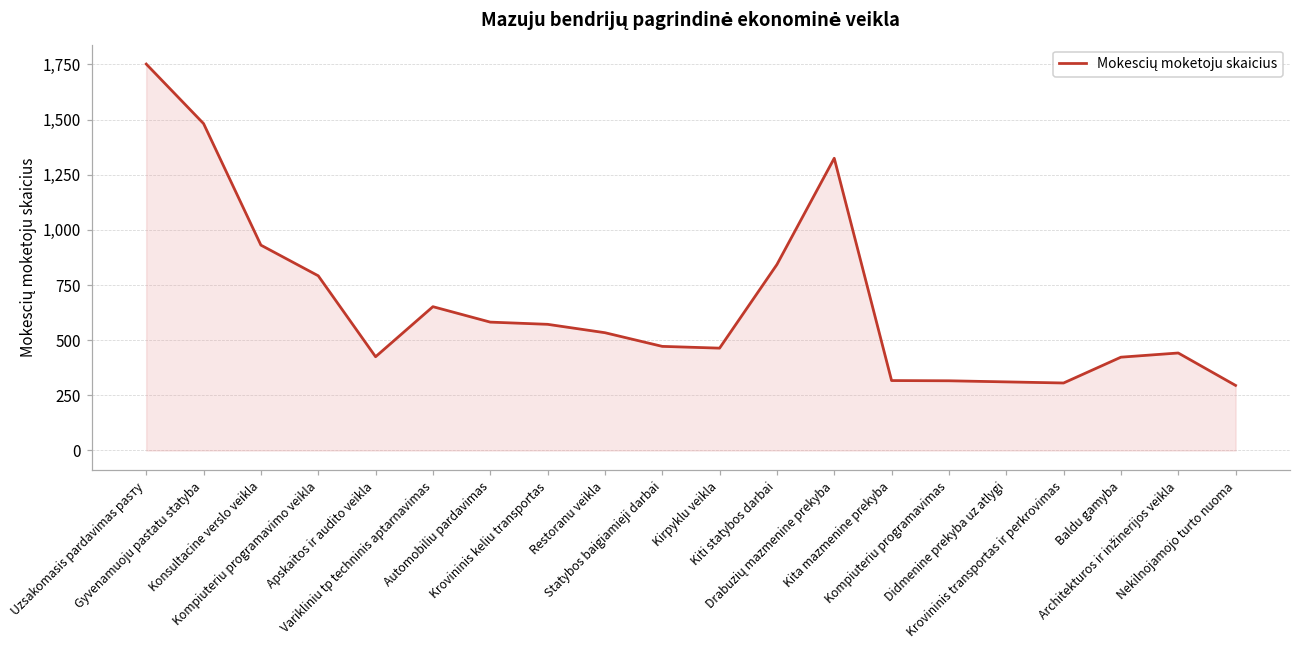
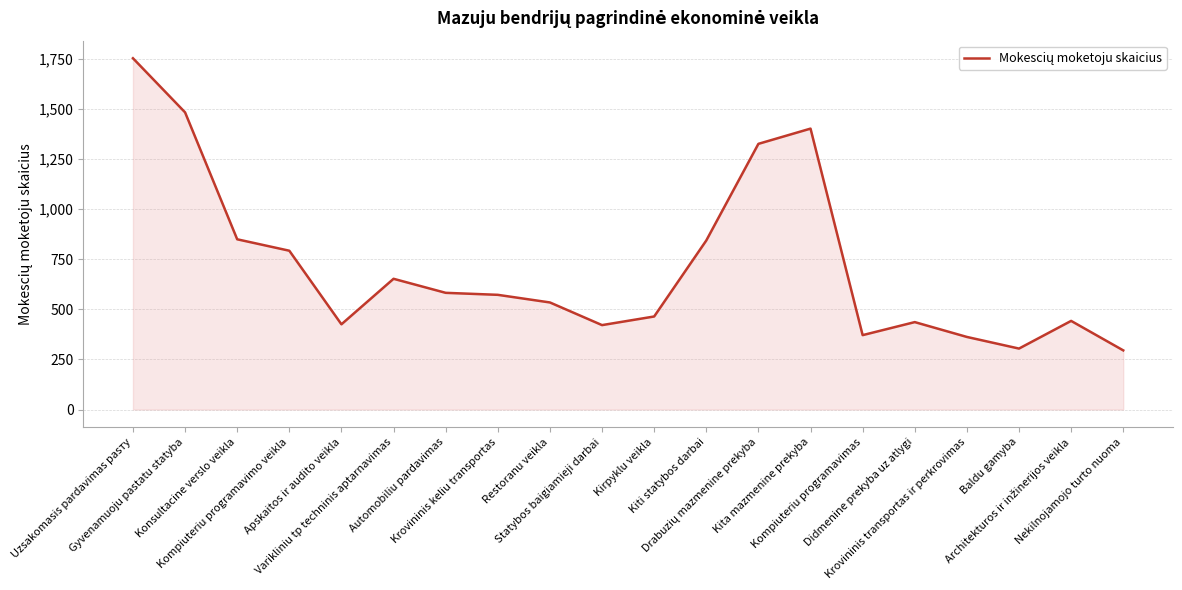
  {
    "Uzsakomasis pardavimas pasту": "1,750",
    "Gyvenamuoju pastatu statyba": "1,480",
-   "Konsultacine verslo veikla": "930",
+   "Konsultacine verslo veikla": "850",
    "Kompiuteriu programavimo veikla": "790",
    "Apskaitos ir audito veikla": "430",
    "Varikliniu tp techninis aptarnavimas": "650",
    "Automobiliu pardavimas": "580",
    "Krovininis keliu transportas": "570",
    "Restoranu veikla": "530",
-   "Statybos baigiamieji darbai": "470",
+   "Statybos baigiamieji darbai": "420",
    "Kirpyklu veikla": "460",
    "Kiti statybos darbai": "840",
    "Drabuzių mazmenine prekyba": "1,330",
-   "Kita mazmenine prekyba": "320",
-   "Kompiuteriu programavimas": "320",
-   "Didmenine prekyba uz atlygi": "310",
-   "Krovininis transportas ir perkrovimas": "310",
-   "Baldu gamyba": "420",
+   "Kita mazmenine prekyba": "1,400",
+   "Kompiuteriu programavimas": "370",
+   "Didmenine prekyba uz atlygi": "440",
+   "Krovininis transportas ir perkrovimas": "360",
+   "Baldu gamyba": "300",
    "Architekturos ir inžinerijos veikla": "440",
    "Nekilnojamojo turto nuoma": "300"
  }
